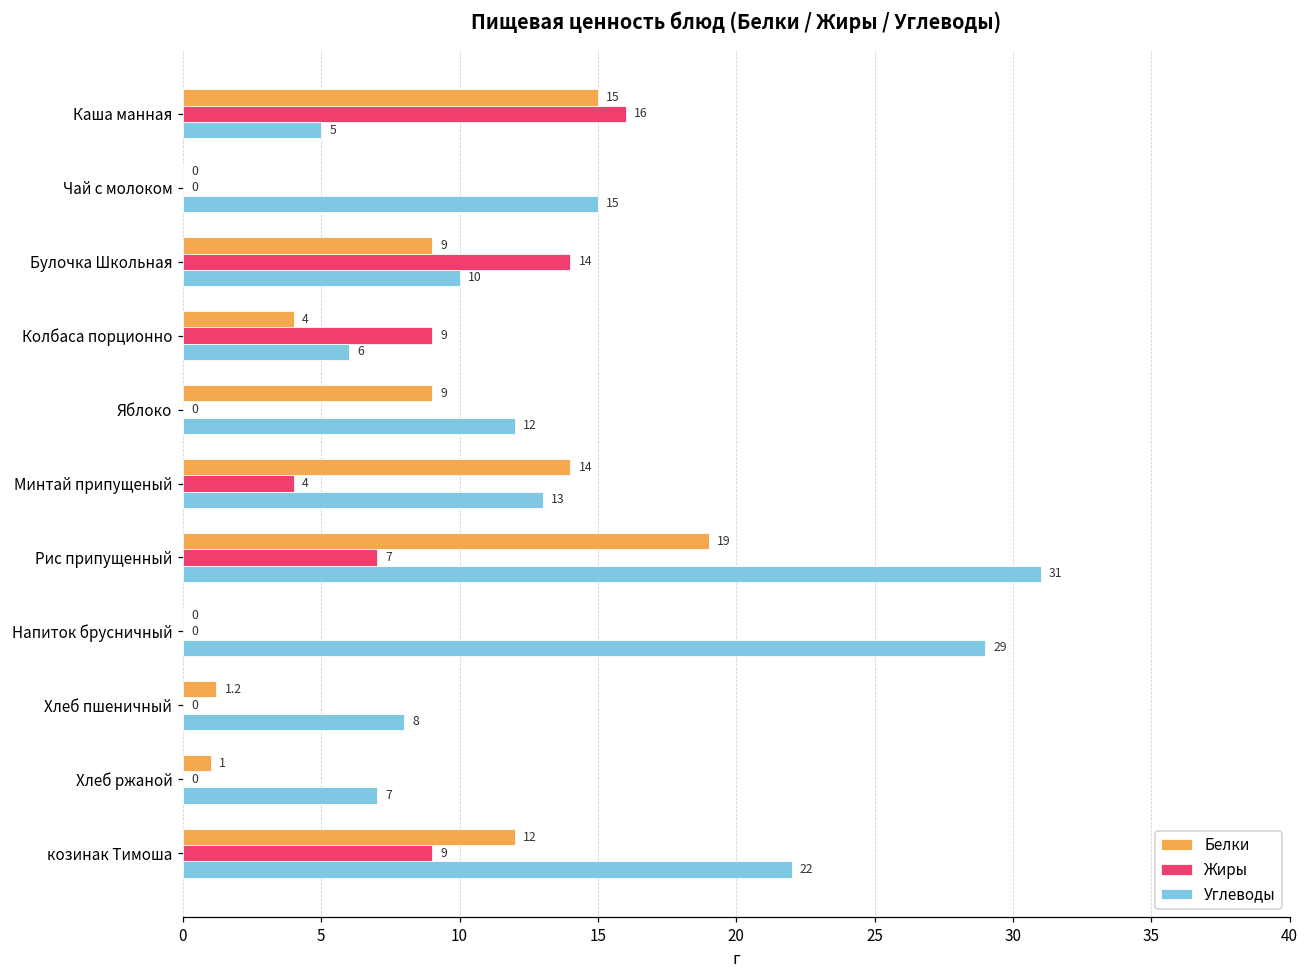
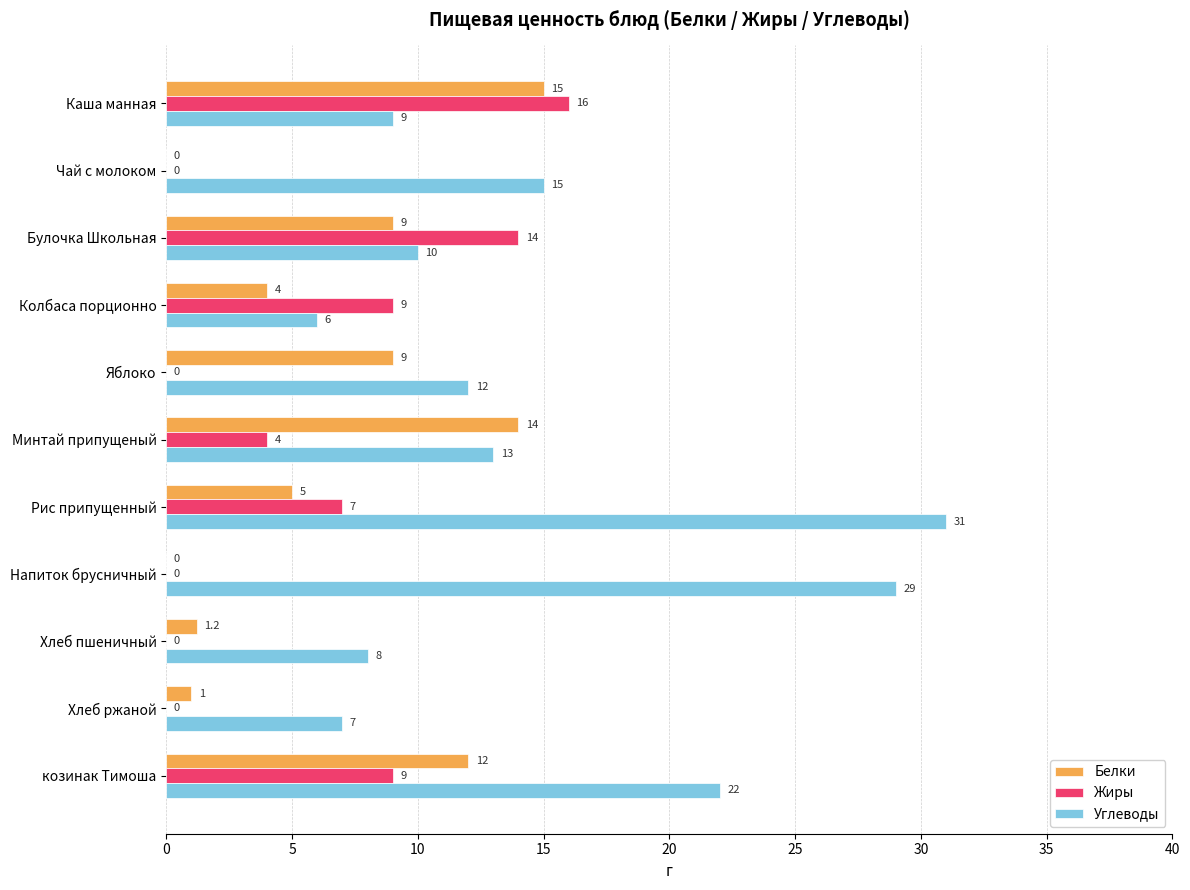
  {
    "Белки": {
      "Каша манная": 15,
      "Чай с молоком": 0,
      "Булочка Школьная": 9,
      "Колбаса порционно": 4,
      "Яблоко": 9,
      "Минтай припущеный": 14,
-     "Рис припущенный": 19,
+     "Рис припущенный": 5,
      "Напиток брусничный": 0,
      "Хлеб пшеничный": 1.2,
      "Хлеб ржаной": 1,
      "козинак Тимоша": 12
    },
    "Жиры": {
      "Каша манная": 16,
      "Чай с молоком": 0,
      "Булочка Школьная": 14,
      "Колбаса порционно": 9,
      "Яблоко": 0,
      "Минтай припущеный": 4,
      "Рис припущенный": 7,
      "Напиток брусничный": 0,
      "Хлеб пшеничный": 0,
      "Хлеб ржаной": 0,
      "козинак Тимоша": 9
    },
    "Углеводы": {
-     "Каша манная": 5,
+     "Каша манная": 9,
      "Чай с молоком": 15,
      "Булочка Школьная": 10,
      "Колбаса порционно": 6,
      "Яблоко": 12,
      "Минтай припущеный": 13,
      "Рис припущенный": 31,
      "Напиток брусничный": 29,
      "Хлеб пшеничный": 8,
      "Хлеб ржаной": 7,
      "козинак Тимоша": 22
    }
  }
